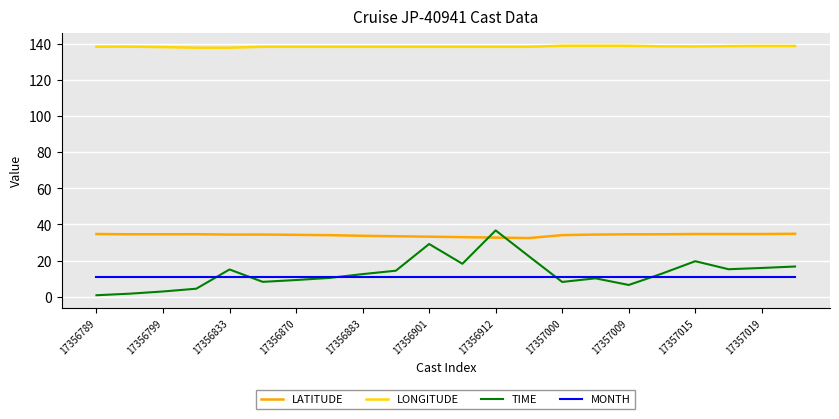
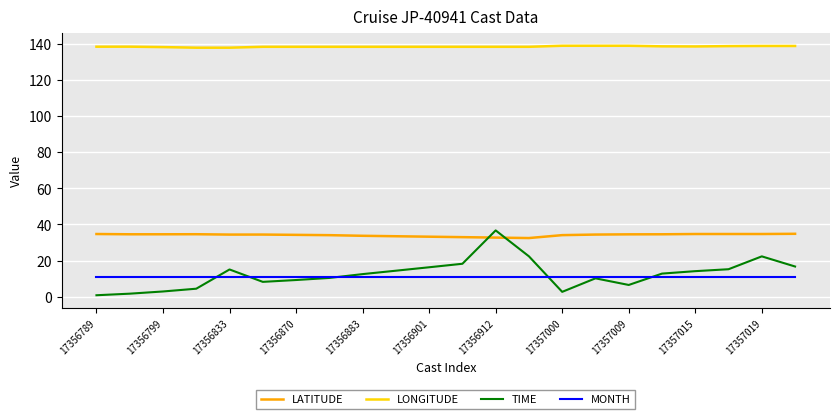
  {
    "TIME": {
      "17356789": 1,
      "17356799": 3,
      "17356833": 15,
      "17356870": 9,
      "17356883": 13,
-     "17356901": 29,
+     "17356901": 16,
      "17356912": 37,
-     "17357000": 8,
+     "17357000": 3,
      "17357009": 7,
-     "17357015": 20,
-     "17357019": 16
+     "17357015": 14,
+     "17357019": 22
    },
    "MONTH": {
      "17356789": 11,
      "17356799": 11,
      "17356833": 11,
      "17356870": 11,
      "17356883": 11,
      "17356901": 11,
      "17356912": 11,
      "17357000": 11,
      "17357009": 11,
      "17357015": 11,
      "17357019": 11
    }
  }
